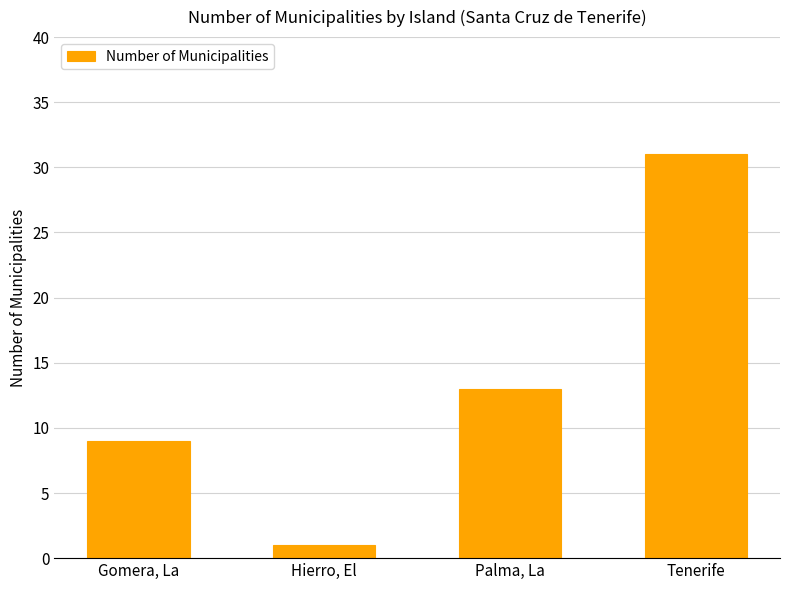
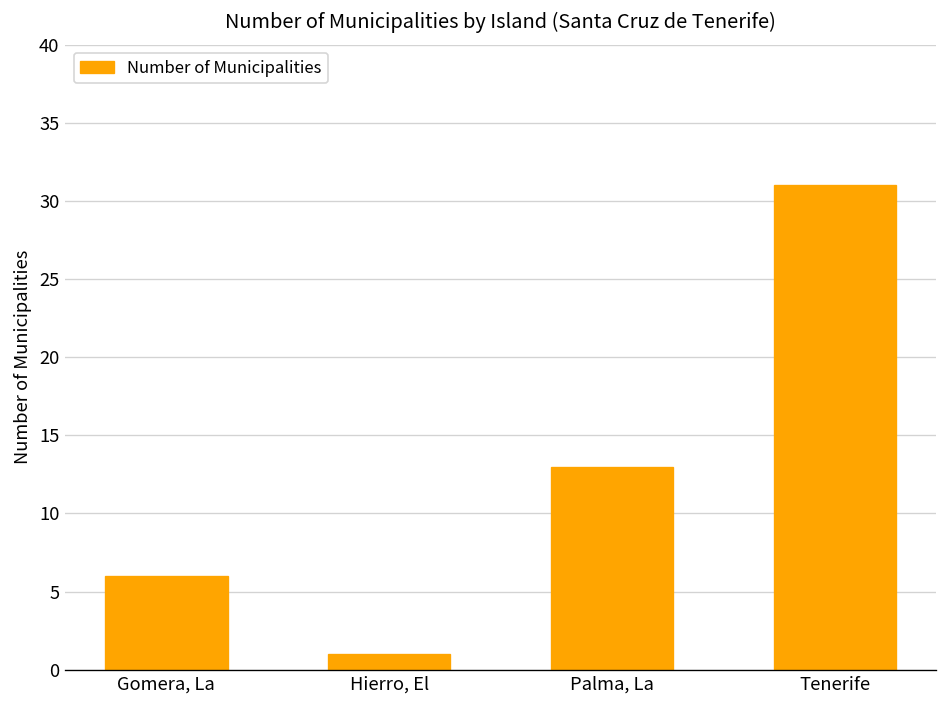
  {
-   "Gomera, La": 9,
+   "Gomera, La": 6,
    "Hierro, El": 1,
    "Palma, La": 13,
    "Tenerife": 31
  }
